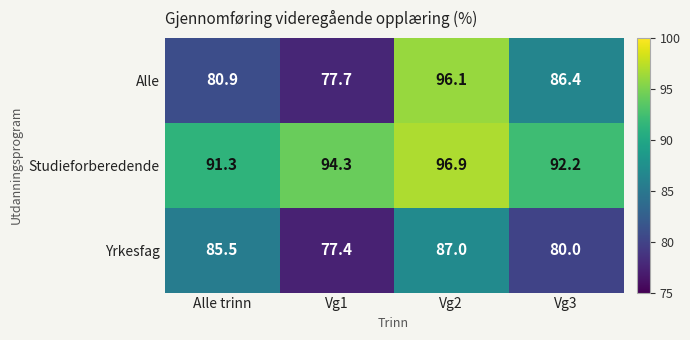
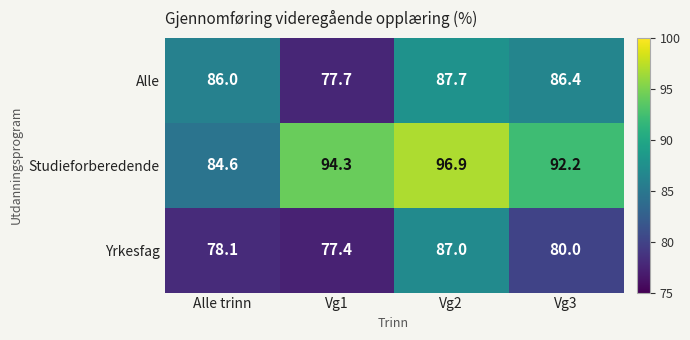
  {
    "Alle": {
-     "Alle trinn": 80.9,
+     "Alle trinn": 86.0,
      "Vg1": 77.7,
-     "Vg2": 96.1,
+     "Vg2": 87.7,
      "Vg3": 86.4
    },
    "Studieforberedende": {
-     "Alle trinn": 91.3,
+     "Alle trinn": 84.6,
      "Vg1": 94.3,
      "Vg2": 96.9,
      "Vg3": 92.2
    },
    "Yrkesfag": {
-     "Alle trinn": 85.5,
+     "Alle trinn": 78.1,
      "Vg1": 77.4,
      "Vg2": 87.0,
      "Vg3": 80.0
    }
  }
